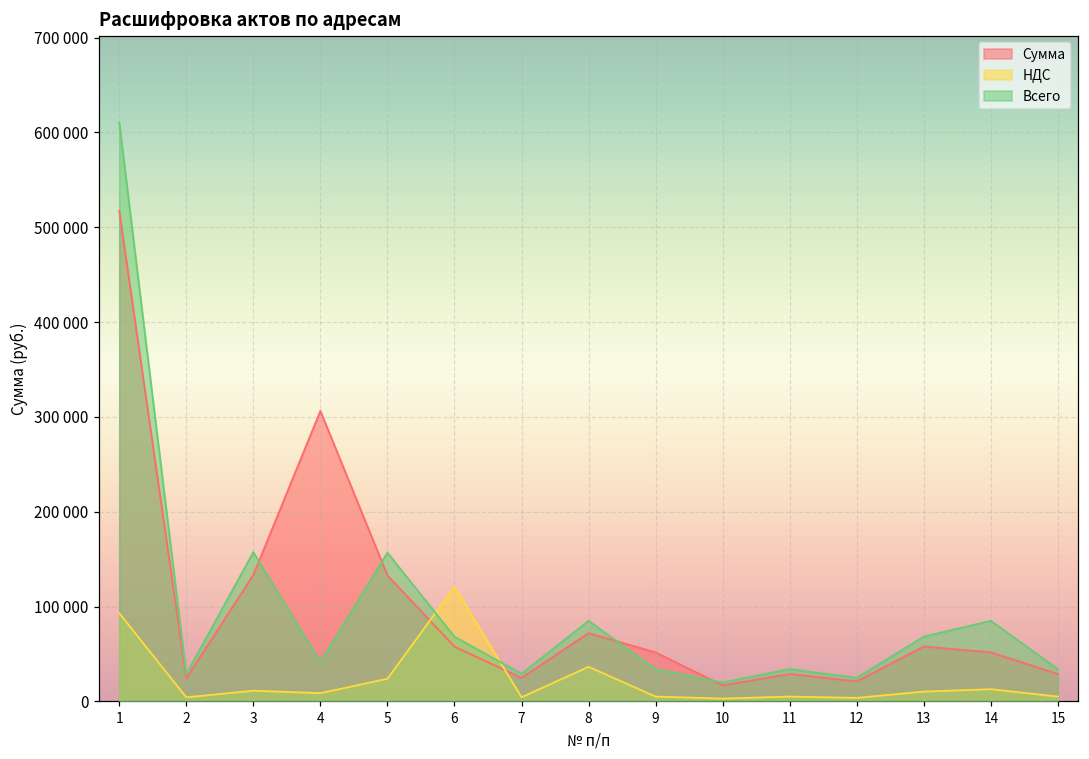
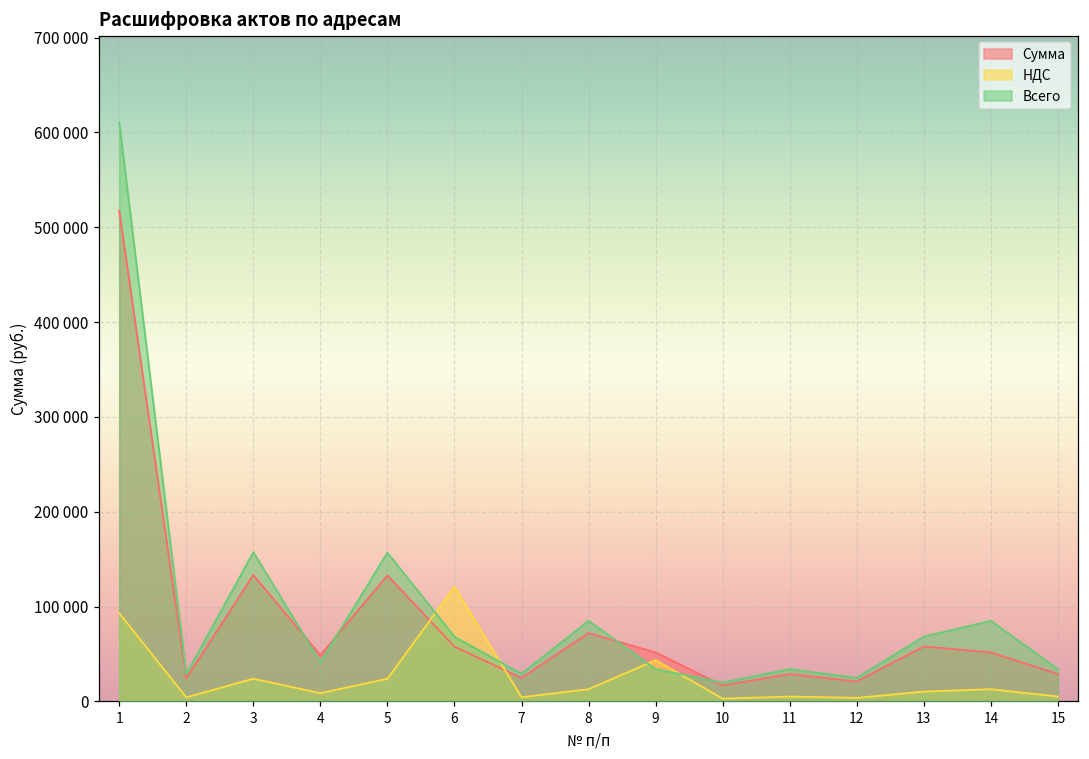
  {
    "Сумма": {
      "1": 520000,
      "2": 20000,
      "3": 130000,
-     "4": 310000,
+     "4": 50000,
      "5": 130000,
      "6": 60000,
      "7": 20000,
      "8": 70000,
      "9": 50000,
      "10": 20000,
      "11": 30000,
      "12": 20000,
      "13": 60000,
      "14": 50000,
      "15": 30000
    },
    "НДС": {
      "1": 90000,
      "2": 0,
-     "3": 10000,
+     "3": 20000,
      "4": 10000,
      "5": 20000,
      "6": 120000,
      "7": 0,
-     "8": 40000,
-     "9": 10000,
+     "8": 10000,
+     "9": 40000,
      "10": 0,
      "11": 10000,
      "12": 0,
      "13": 10000,
      "14": 10000,
      "15": 10000
    },
    "Всего": {
      "1": 610000,
      "2": 30000,
      "3": 160000,
      "4": 40000,
      "5": 160000,
      "6": 70000,
      "7": 30000,
      "8": 90000,
      "9": 30000,
      "10": 20000,
      "11": 30000,
      "12": 20000,
      "13": 70000,
      "14": 90000,
      "15": 30000
    }
  }
